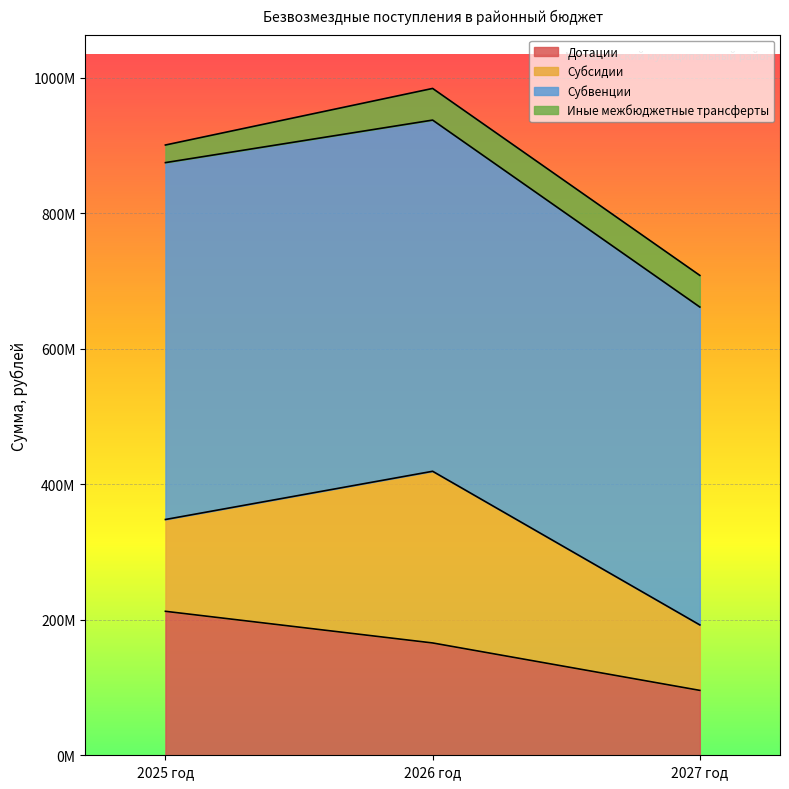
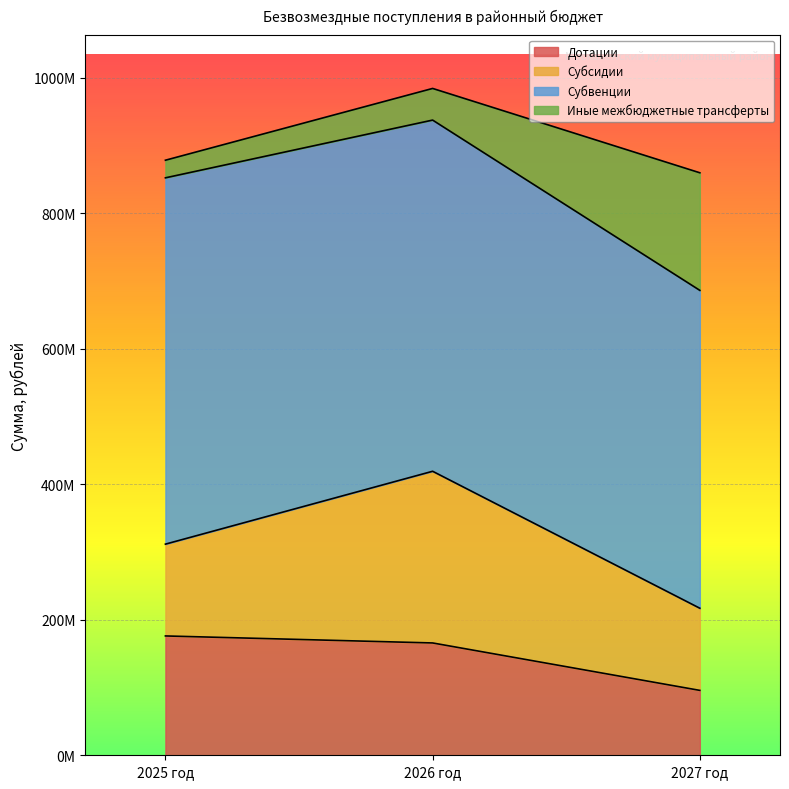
  {
    "Дотации": {
-     "2025 год": 210000000,
+     "2025 год": 180000000,
      "2026 год": 170000000,
      "2027 год": 100000000
    },
    "Субсидии": {
      "2025 год": 140000000,
      "2026 год": 250000000,
-     "2027 год": 100000000
+     "2027 год": 120000000
    },
    "Субвенции": {
-     "2025 год": 530000000,
+     "2025 год": 540000000,
      "2026 год": 520000000,
      "2027 год": 470000000
    },
    "Иные межбюджетные трансферты": {
      "2025 год": 30000000,
      "2026 год": 50000000,
-     "2027 год": 50000000
+     "2027 год": 170000000
    }
  }
